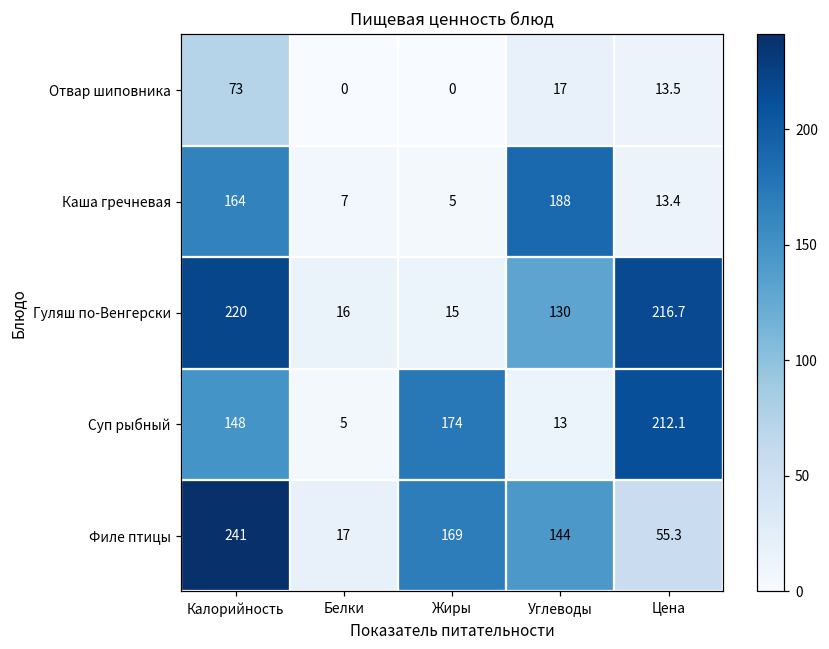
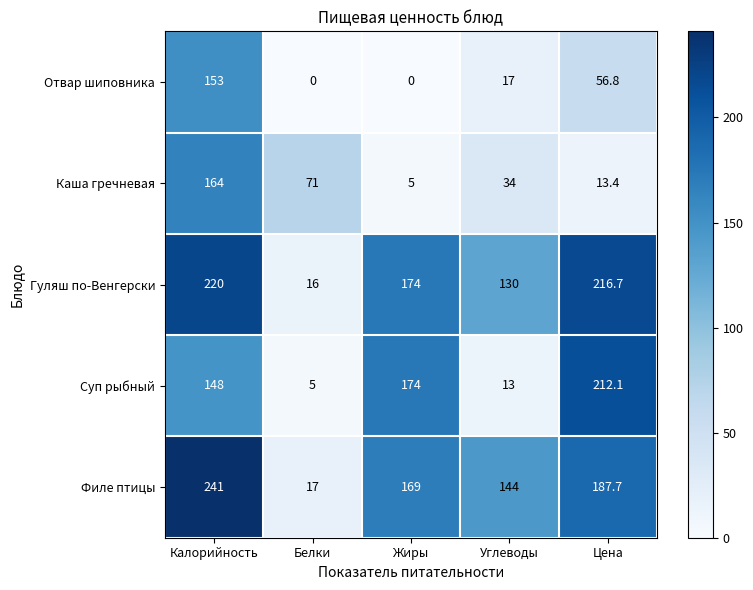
  {
    "Отвар шиповника": {
-     "Калорийность": 73,
+     "Калорийность": 153,
      "Белки": 0,
      "Жиры": 0,
      "Углеводы": 17,
-     "Цена": 13.5
+     "Цена": 56.8
    },
    "Каша гречневая": {
      "Калорийность": 164,
-     "Белки": 7,
+     "Белки": 71,
      "Жиры": 5,
-     "Углеводы": 188,
+     "Углеводы": 34,
      "Цена": 13.4
    },
    "Гуляш по-Венгерски": {
      "Калорийность": 220,
      "Белки": 16,
-     "Жиры": 15,
+     "Жиры": 174,
      "Углеводы": 130,
      "Цена": 216.7
    },
    "Суп рыбный": {
      "Калорийность": 148,
      "Белки": 5,
      "Жиры": 174,
      "Углеводы": 13,
      "Цена": 212.1
    },
    "Филе птицы": {
      "Калорийность": 241,
      "Белки": 17,
      "Жиры": 169,
      "Углеводы": 144,
-     "Цена": 55.3
+     "Цена": 187.7
    }
  }
